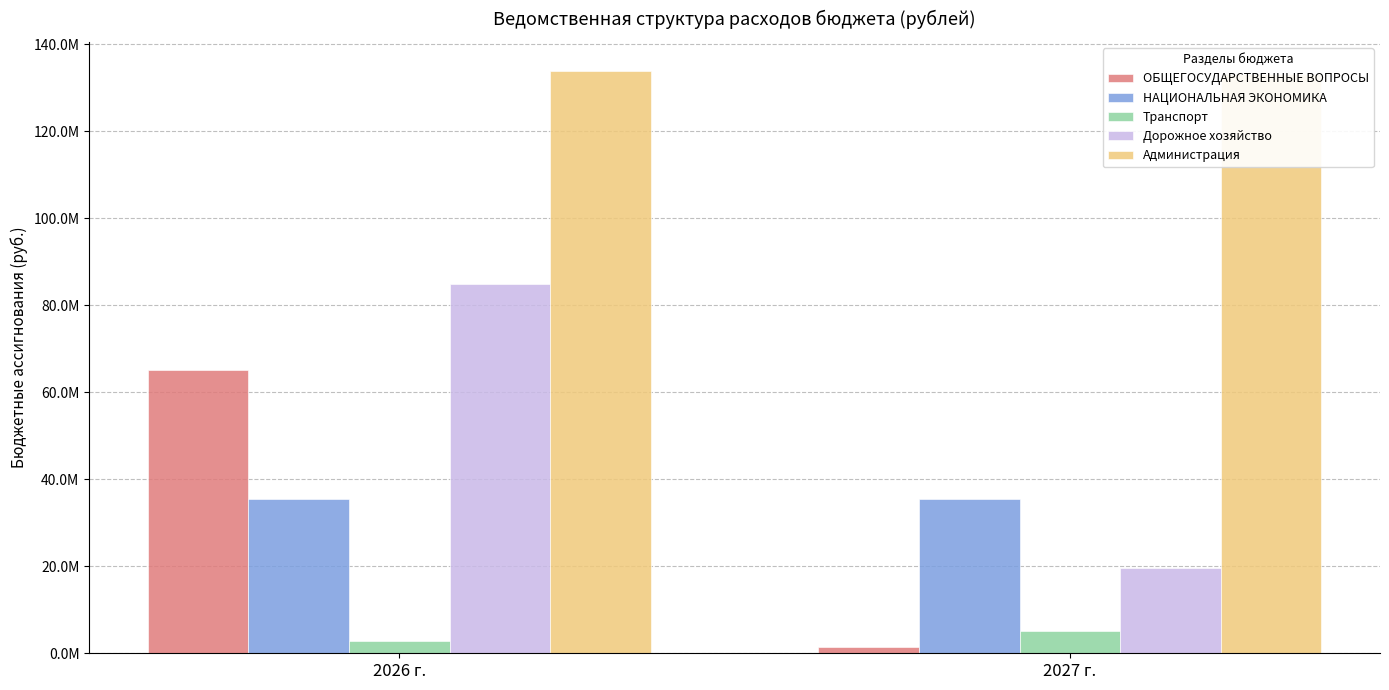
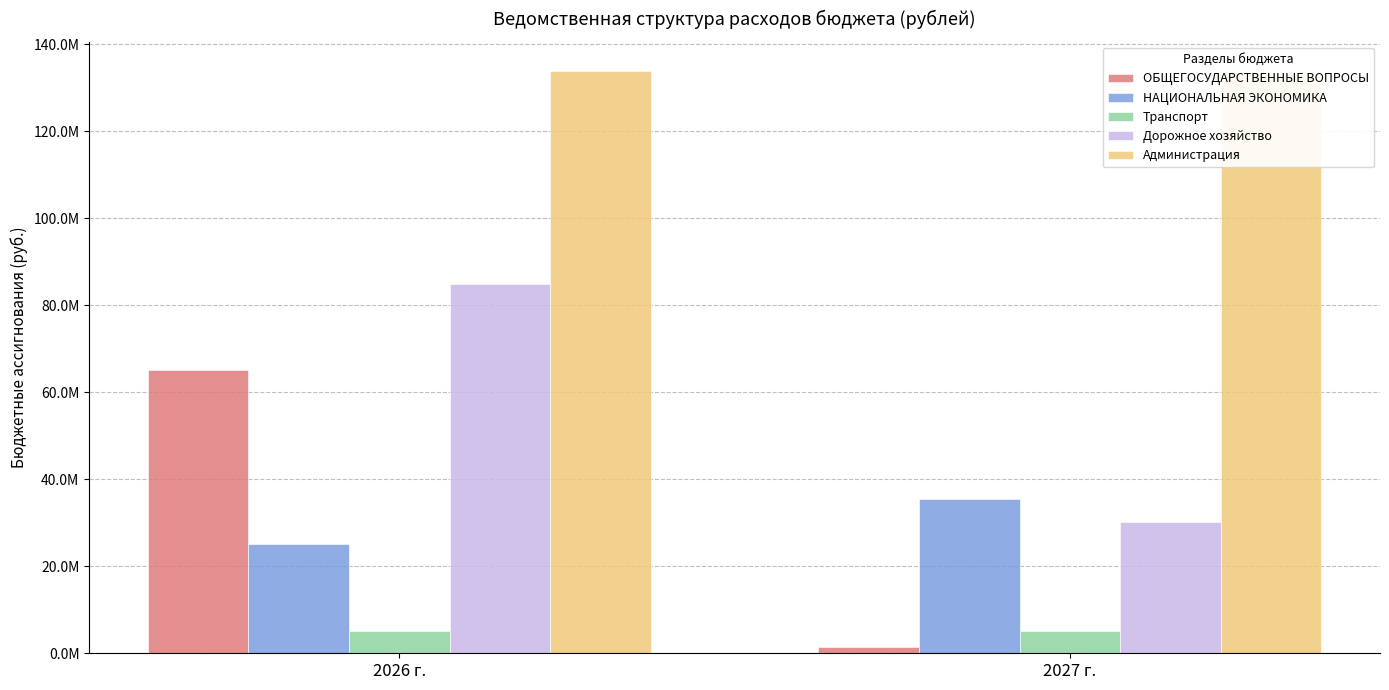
  {
    "ОБЩЕГОСУДАРСТВЕННЫЕ ВОПРОСЫ": {
      "2026 г.": 65000000,
      "2027 г.": 1000000
    },
    "НАЦИОНАЛЬНАЯ ЭКОНОМИКА": {
-     "2026 г.": 35000000,
+     "2026 г.": 25000000,
      "2027 г.": 35000000
    },
    "Транспорт": {
-     "2026 г.": 3000000,
+     "2026 г.": 5000000,
      "2027 г.": 5000000
    },
    "Дорожное хозяйство": {
      "2026 г.": 85000000,
-     "2027 г.": 20000000
+     "2027 г.": 30000000
    },
    "Администрация": {
      "2026 г.": 134000000
    }
  }
